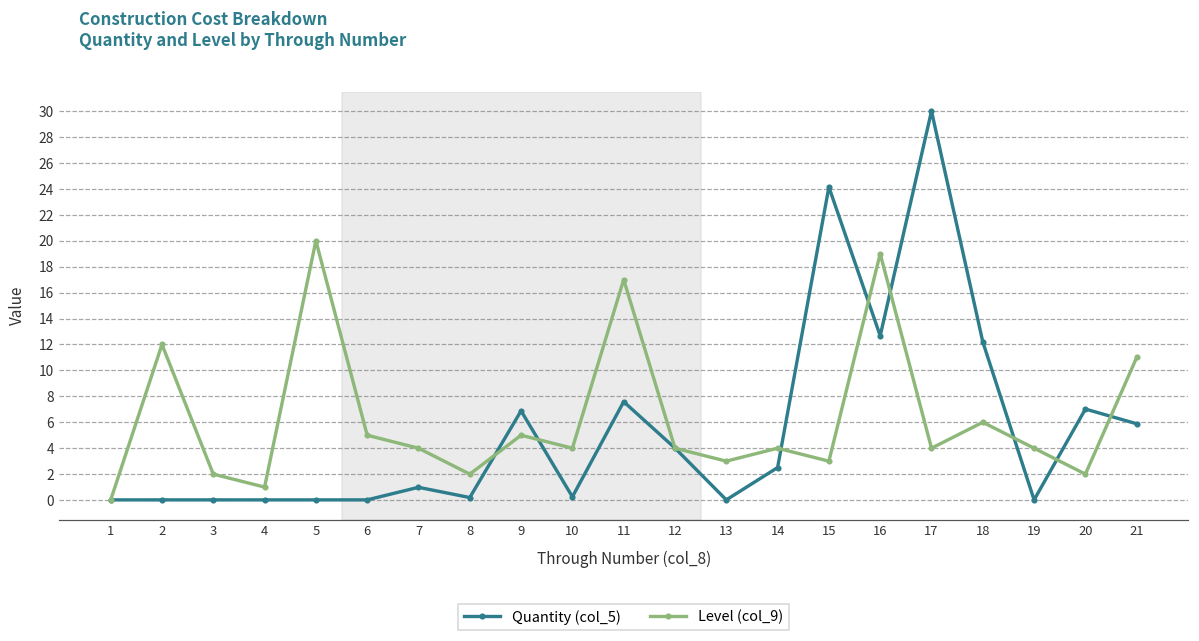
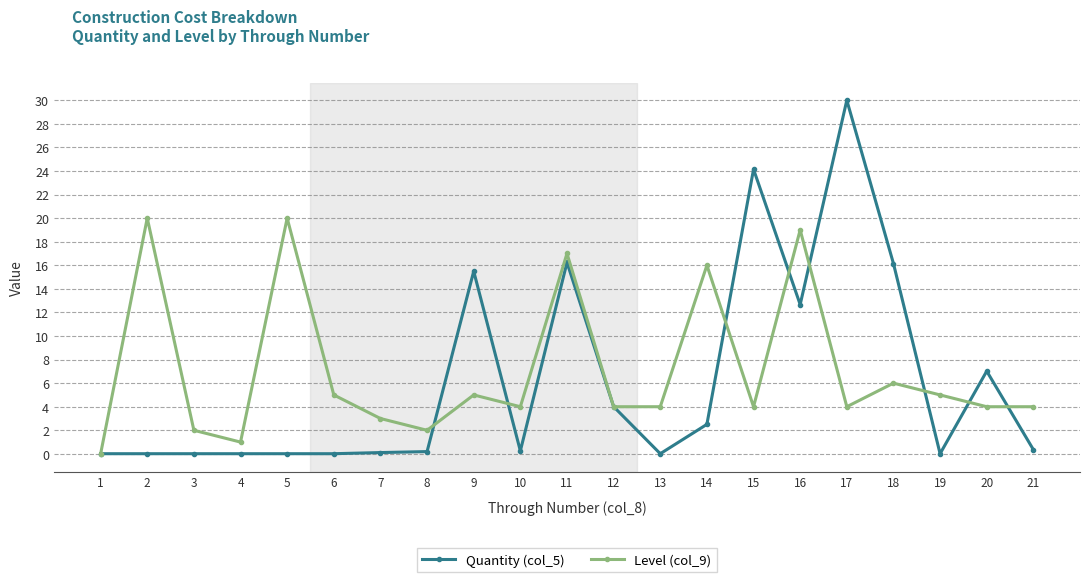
  {
    "Quantity (col_5)": {
      "2": 0.0,
      "3": 0.0,
      "4": 0.0,
      "5": 0.0,
      "6": 0.0,
-     "7": 1.0,
+     "7": 0.1,
      "8": 0.2,
-     "9": 6.9,
+     "9": 15.5,
      "10": 0.2,
-     "11": 7.6,
+     "11": 16.2,
      "13": 0.0,
      "14": 2.5,
      "15": 24.1,
      "16": 12.7,
      "17": 30.0,
-     "18": 12.2,
+     "18": 16.2,
      "19": 0.0,
      "20": 7.0,
-     "21": 5.9
+     "21": 0.4
    },
    "Level (col_9)": {
-     "2": 12,
+     "2": 20,
      "3": 2,
      "4": 1,
      "5": 20,
      "6": 5,
-     "7": 4,
+     "7": 3,
      "8": 2,
      "9": 5,
      "10": 4,
      "11": 17,
-     "13": 3,
-     "14": 4,
-     "15": 3,
+     "13": 4,
+     "14": 16,
+     "15": 4,
      "16": 19,
      "17": 4,
      "18": 6,
-     "19": 4,
-     "20": 2,
-     "21": 11
+     "19": 5,
+     "20": 4,
+     "21": 4
    }
  }
